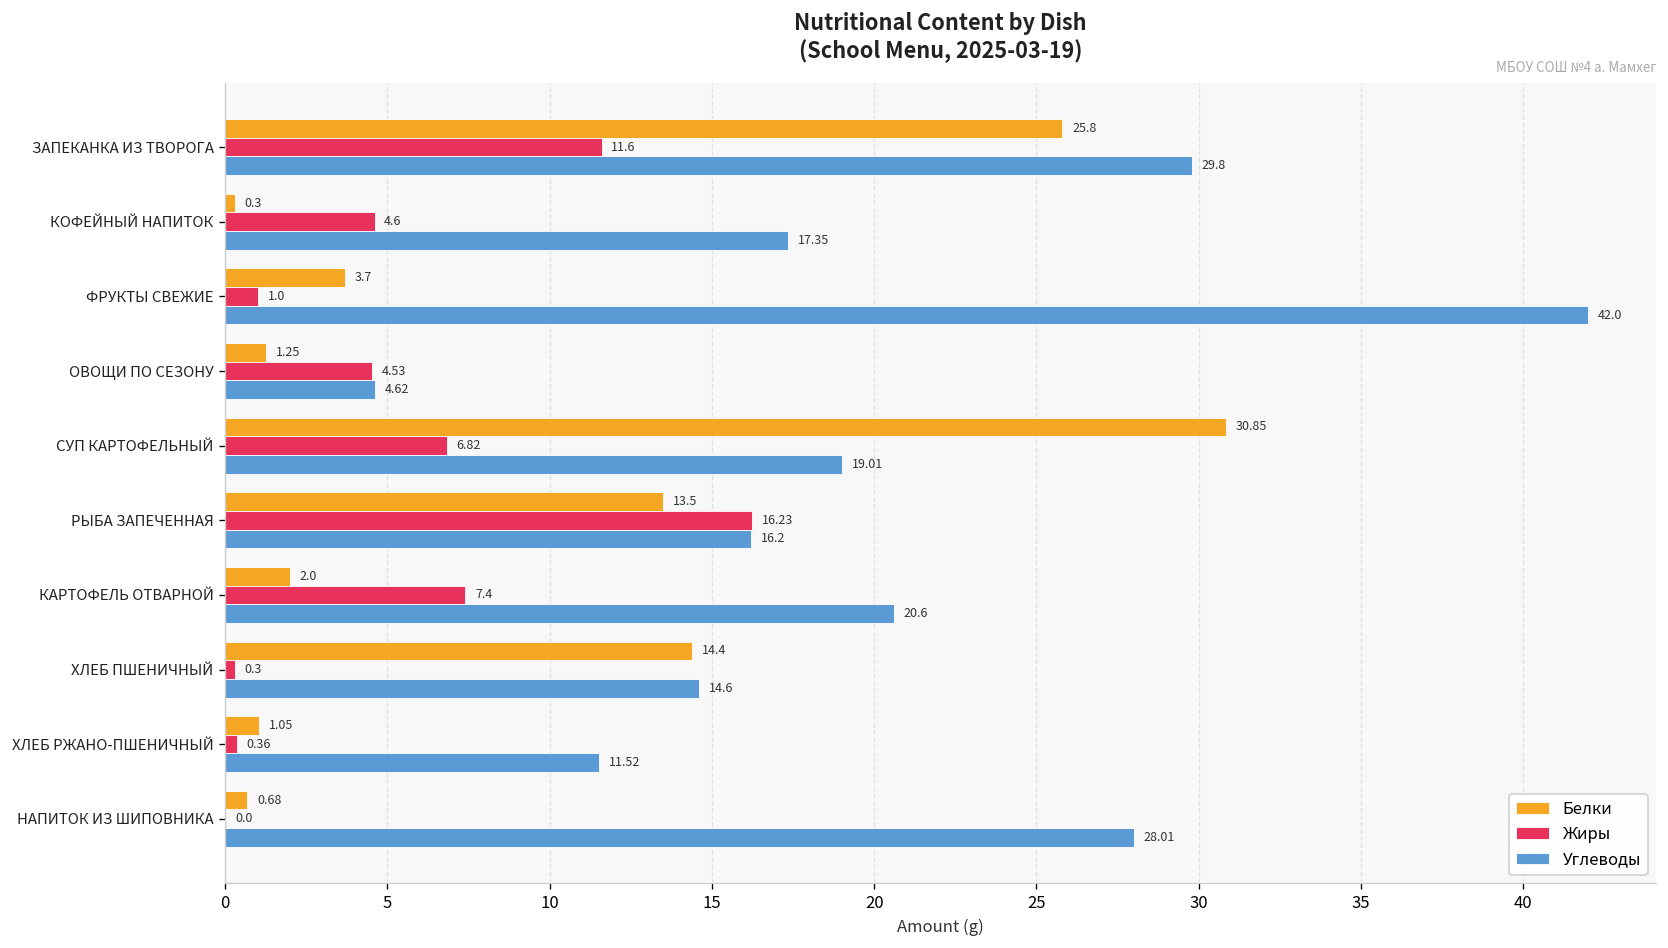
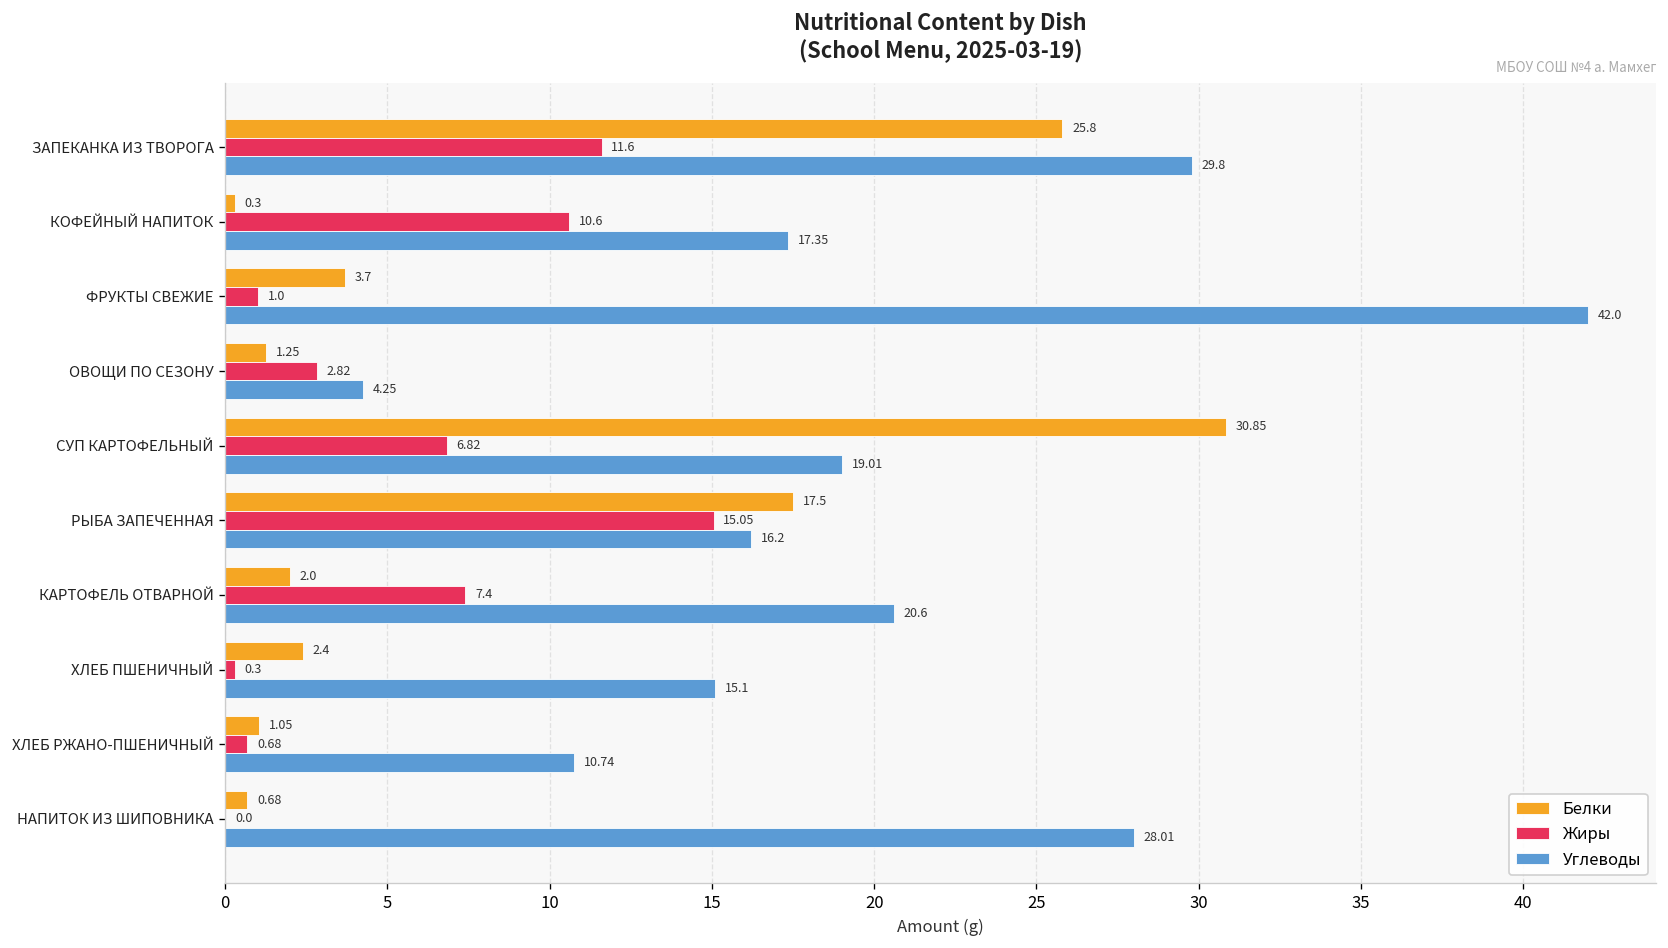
  {
    "Белки": {
      "ЗАПЕКАНКА ИЗ ТВОРОГА": 25.8,
      "КОФЕЙНЫЙ НАПИТОК": 0.3,
      "ФРУКТЫ СВЕЖИЕ": 3.7,
      "ОВОЩИ ПО СЕЗОНУ": 1.25,
      "СУП КАРТОФЕЛЬНЫЙ": 30.85,
-     "РЫБА ЗАПЕЧЕННАЯ": 13.5,
+     "РЫБА ЗАПЕЧЕННАЯ": 17.5,
      "КАРТОФЕЛЬ ОТВАРНОЙ": 2.0,
-     "ХЛЕБ ПШЕНИЧНЫЙ": 14.4,
+     "ХЛЕБ ПШЕНИЧНЫЙ": 2.4,
      "ХЛЕБ РЖАНО-ПШЕНИЧНЫЙ": 1.05,
      "НАПИТОК ИЗ ШИПОВНИКА": 0.68
    },
    "Жиры": {
      "ЗАПЕКАНКА ИЗ ТВОРОГА": 11.6,
-     "КОФЕЙНЫЙ НАПИТОК": 4.6,
+     "КОФЕЙНЫЙ НАПИТОК": 10.6,
      "ФРУКТЫ СВЕЖИЕ": 1.0,
-     "ОВОЩИ ПО СЕЗОНУ": 4.53,
+     "ОВОЩИ ПО СЕЗОНУ": 2.82,
      "СУП КАРТОФЕЛЬНЫЙ": 6.82,
-     "РЫБА ЗАПЕЧЕННАЯ": 16.23,
+     "РЫБА ЗАПЕЧЕННАЯ": 15.05,
      "КАРТОФЕЛЬ ОТВАРНОЙ": 7.4,
      "ХЛЕБ ПШЕНИЧНЫЙ": 0.3,
-     "ХЛЕБ РЖАНО-ПШЕНИЧНЫЙ": 0.36,
+     "ХЛЕБ РЖАНО-ПШЕНИЧНЫЙ": 0.68,
      "НАПИТОК ИЗ ШИПОВНИКА": 0.0
    },
    "Углеводы": {
      "ЗАПЕКАНКА ИЗ ТВОРОГА": 29.8,
      "КОФЕЙНЫЙ НАПИТОК": 17.35,
      "ФРУКТЫ СВЕЖИЕ": 42.0,
-     "ОВОЩИ ПО СЕЗОНУ": 4.62,
+     "ОВОЩИ ПО СЕЗОНУ": 4.25,
      "СУП КАРТОФЕЛЬНЫЙ": 19.01,
      "РЫБА ЗАПЕЧЕННАЯ": 16.2,
      "КАРТОФЕЛЬ ОТВАРНОЙ": 20.6,
-     "ХЛЕБ ПШЕНИЧНЫЙ": 14.6,
-     "ХЛЕБ РЖАНО-ПШЕНИЧНЫЙ": 11.52,
+     "ХЛЕБ ПШЕНИЧНЫЙ": 15.1,
+     "ХЛЕБ РЖАНО-ПШЕНИЧНЫЙ": 10.74,
      "НАПИТОК ИЗ ШИПОВНИКА": 28.01
    }
  }
